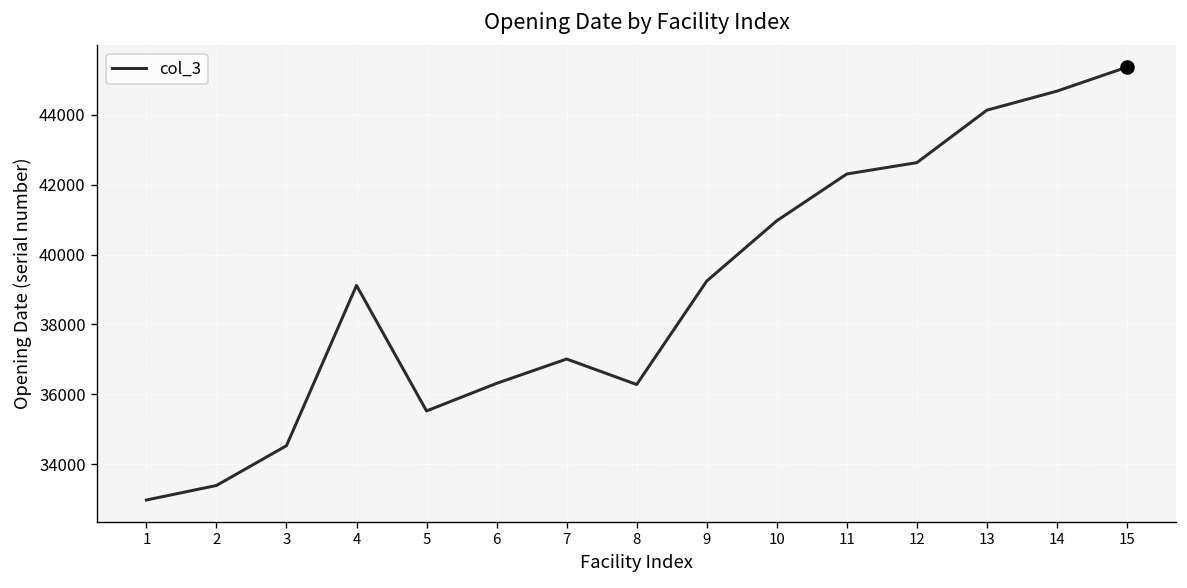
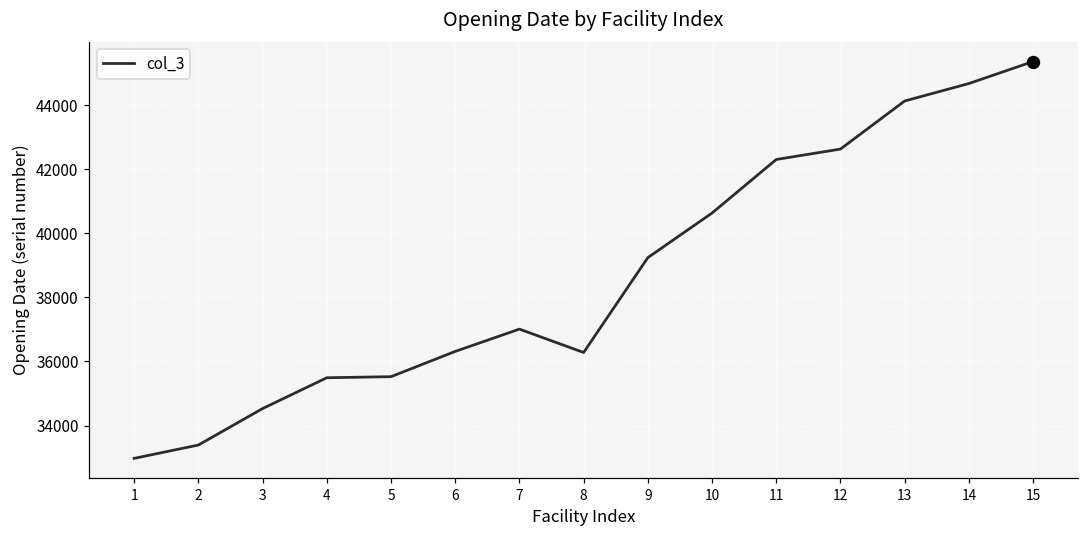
  {
    "col_3": {
      "1": 33000,
      "2": 33400,
      "3": 34500,
-     "4": 39100,
+     "4": 35500,
      "5": 35500,
      "6": 36300,
      "7": 37000,
      "8": 36300,
      "9": 39200,
-     "10": 41000,
+     "10": 40600,
      "11": 42300,
      "12": 42600,
      "13": 44100,
      "14": 44700
    }
  }
